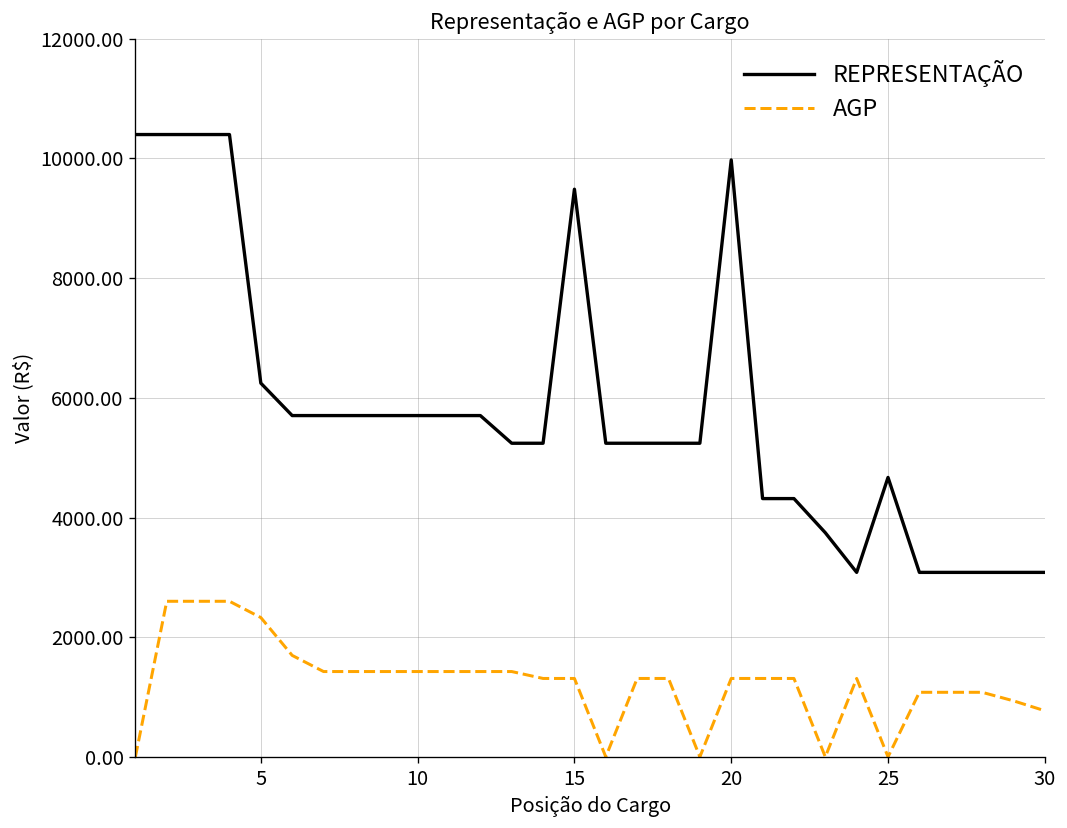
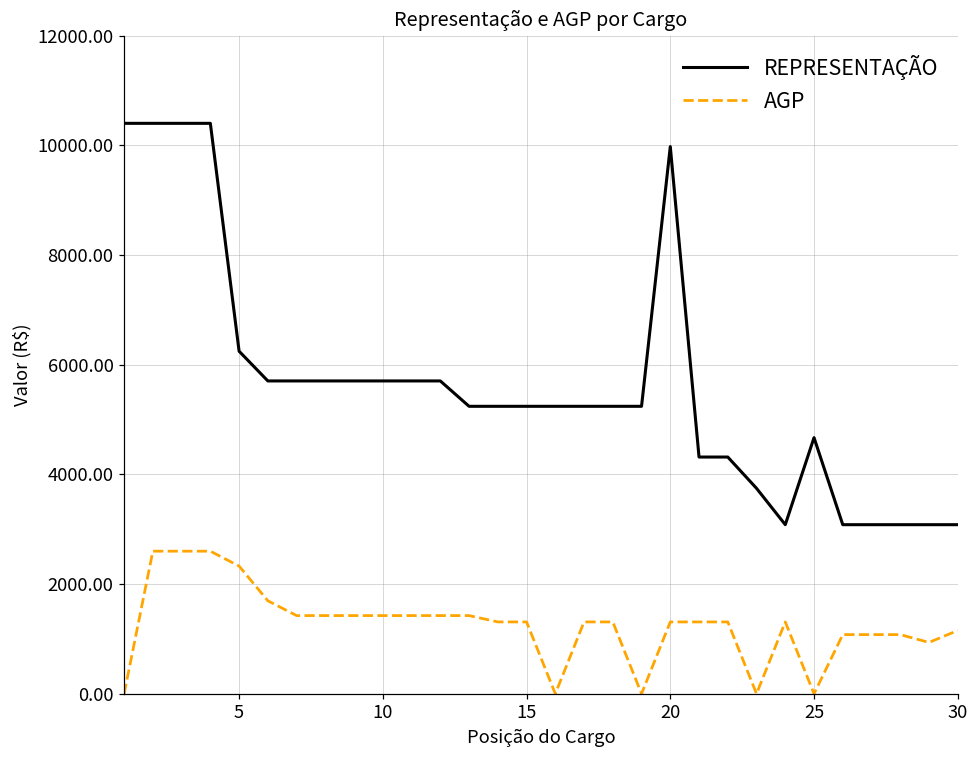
  {
    "REPRESENTAÇÃO": {
      "5": 6200,
      "10": 5700,
-     "15": 9500,
+     "15": 5200,
      "20": 10000,
      "25": 4700,
      "30": 3100
    },
    "AGP": {
      "5": 2300,
      "10": 1400,
      "15": 1300,
      "20": 1300,
      "25": 0,
-     "30": 800
+     "30": 1200
    }
  }
